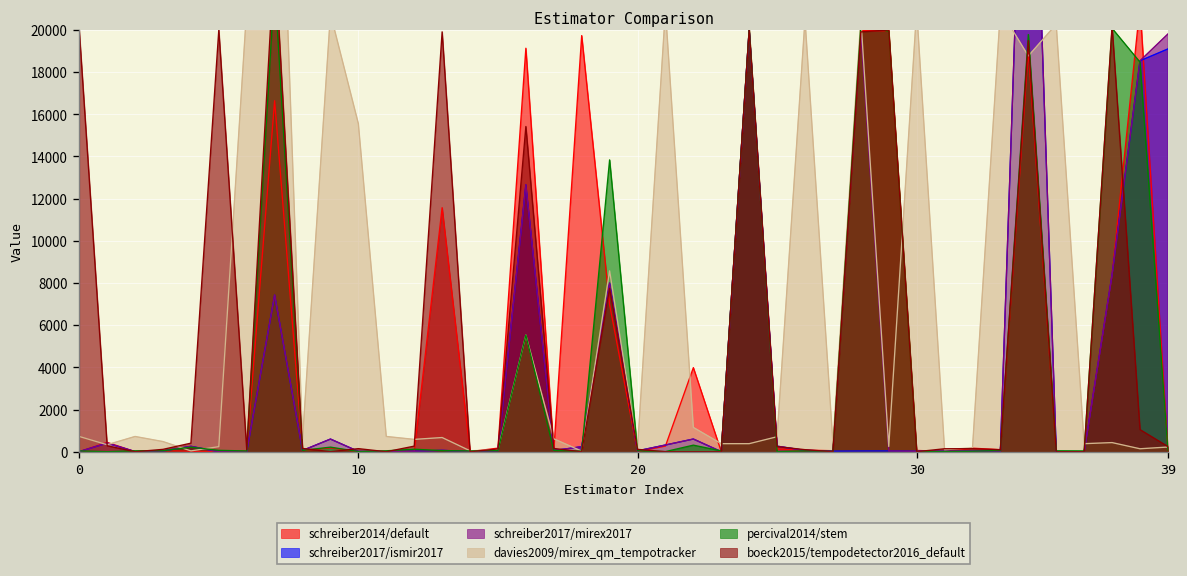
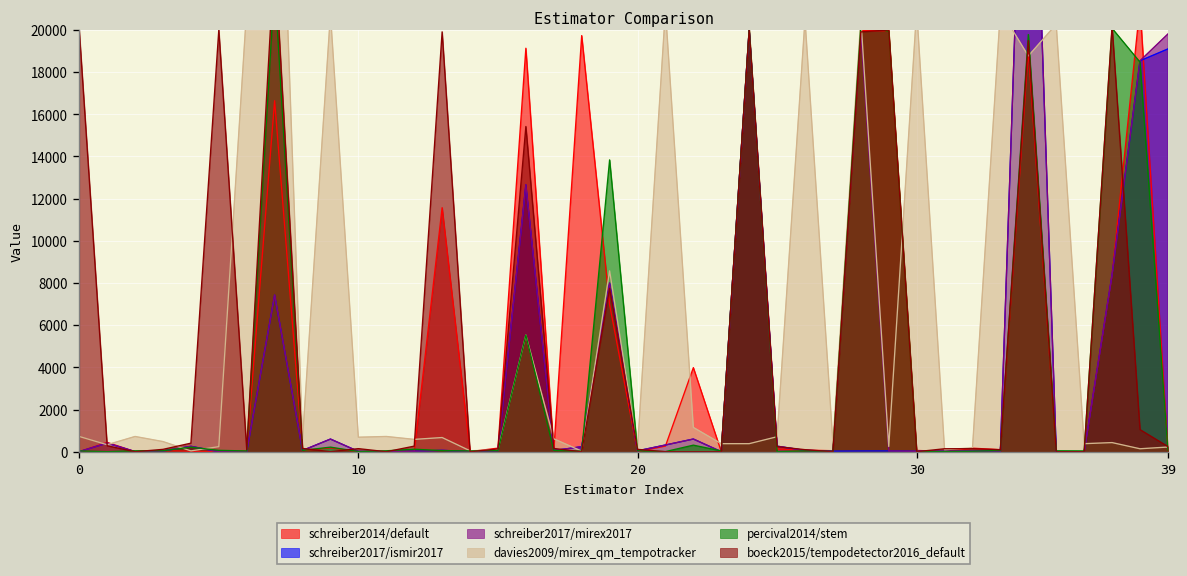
  {
    "schreiber2017/ismir2017": {
      "39": 19100
    },
    "schreiber2017/mirex2017": {
      "39": 19800
    },
    "davies2009/mirex_qm_tempotracker": {
      "0": 700,
-     "10": 15600
+     "10": 700
    },
    "boeck2015/tempodetector2016_default": {
      "0": 20000
    }
  }
